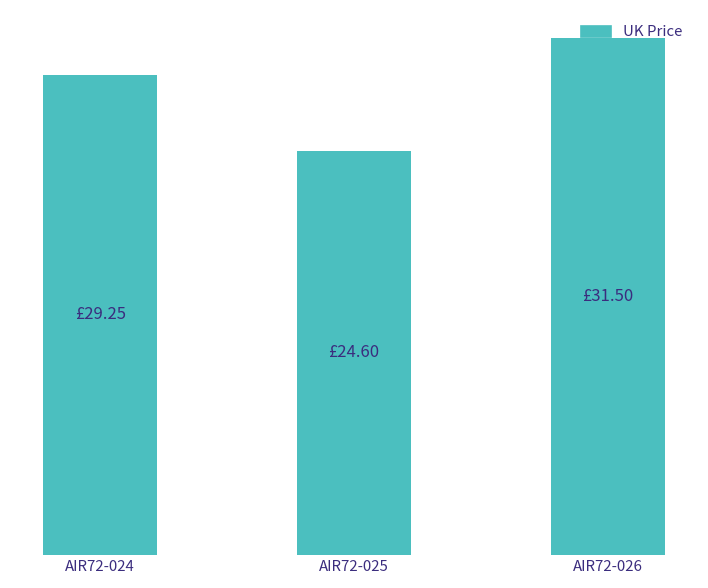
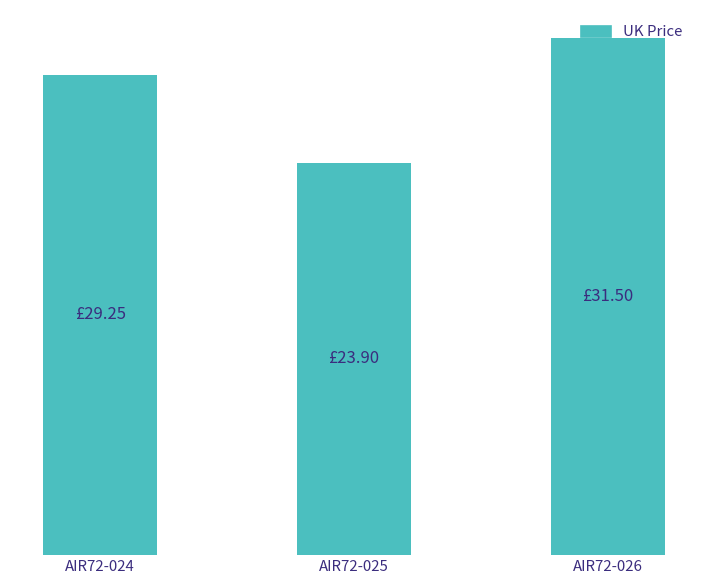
  {
    "AIR72-024": "£29.25",
-   "AIR72-025": "£24.60",
+   "AIR72-025": "£23.90",
    "AIR72-026": "£31.50"
  }
